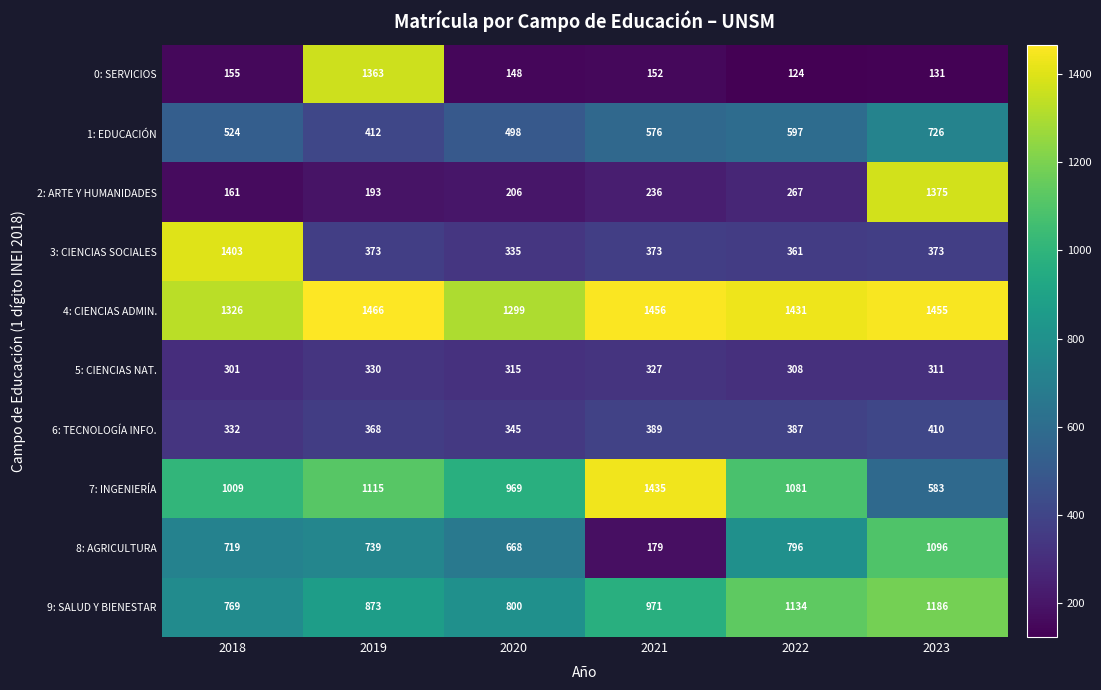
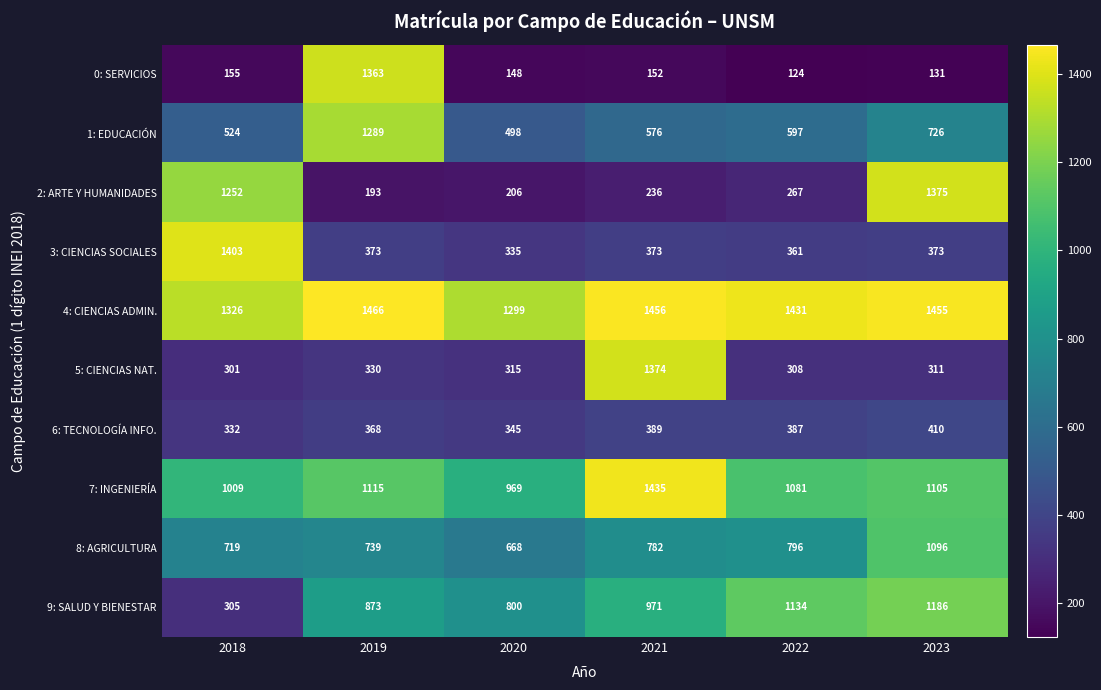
  {
    "0: SERVICIOS": {
      "2018": 155,
      "2019": 1363,
      "2020": 148,
      "2021": 152,
      "2022": 124,
      "2023": 131
    },
    "1: EDUCACIÓN": {
      "2018": 524,
-     "2019": 412,
+     "2019": 1289,
      "2020": 498,
      "2021": 576,
      "2022": 597,
      "2023": 726
    },
    "2: ARTE Y HUMANIDADES": {
-     "2018": 161,
+     "2018": 1252,
      "2019": 193,
      "2020": 206,
      "2021": 236,
      "2022": 267,
      "2023": 1375
    },
    "3: CIENCIAS SOCIALES": {
      "2018": 1403,
      "2019": 373,
      "2020": 335,
      "2021": 373,
      "2022": 361,
      "2023": 373
    },
    "4: CIENCIAS ADMIN.": {
      "2018": 1326,
      "2019": 1466,
      "2020": 1299,
      "2021": 1456,
      "2022": 1431,
      "2023": 1455
    },
    "5: CIENCIAS NAT.": {
      "2018": 301,
      "2019": 330,
      "2020": 315,
-     "2021": 327,
+     "2021": 1374,
      "2022": 308,
      "2023": 311
    },
    "6: TECNOLOGÍA INFO.": {
      "2018": 332,
      "2019": 368,
      "2020": 345,
      "2021": 389,
      "2022": 387,
      "2023": 410
    },
    "7: INGENIERÍA": {
      "2018": 1009,
      "2019": 1115,
      "2020": 969,
      "2021": 1435,
      "2022": 1081,
-     "2023": 583
+     "2023": 1105
    },
    "8: AGRICULTURA": {
      "2018": 719,
      "2019": 739,
      "2020": 668,
-     "2021": 179,
+     "2021": 782,
      "2022": 796,
      "2023": 1096
    },
    "9: SALUD Y BIENESTAR": {
-     "2018": 769,
+     "2018": 305,
      "2019": 873,
      "2020": 800,
      "2021": 971,
      "2022": 1134,
      "2023": 1186
    }
  }
